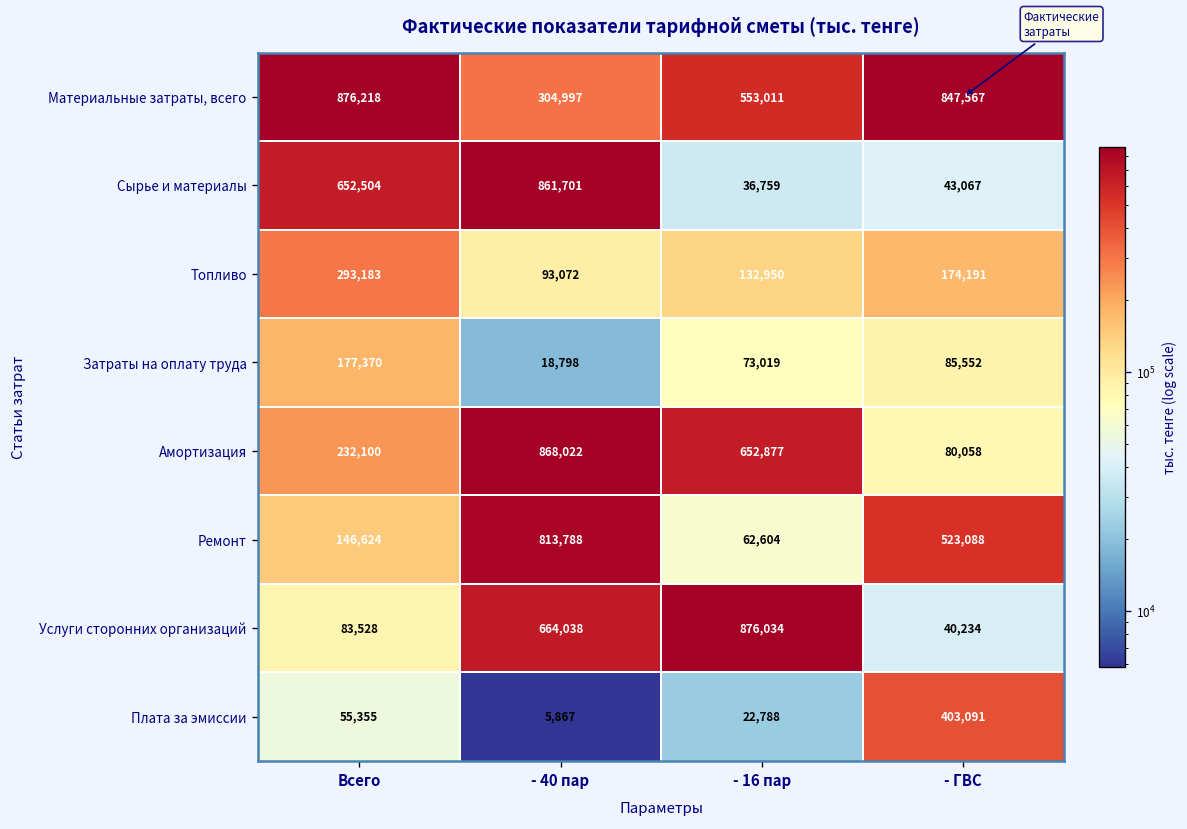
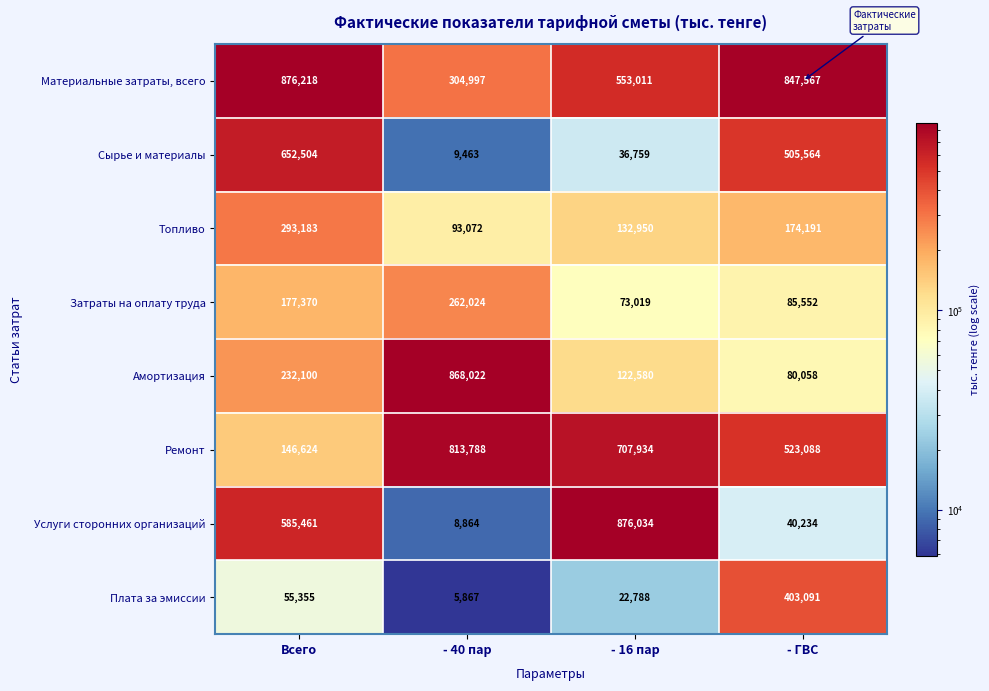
  {
    "Материальные затраты, всего": {
      "Всего": "876,218",
      "- 40 пар": "304,997",
      "- 16 пар": "553,011",
      "- ГВС": "847,567"
    },
    "Сырье и материалы": {
      "Всего": "652,504",
-     "- 40 пар": "861,701",
+     "- 40 пар": "9,463",
      "- 16 пар": "36,759",
-     "- ГВС": "43,067"
+     "- ГВС": "505,564"
    },
    "Топливо": {
      "Всего": "293,183",
      "- 40 пар": "93,072",
      "- 16 пар": "132,950",
      "- ГВС": "174,191"
    },
    "Затраты на оплату труда": {
      "Всего": "177,370",
-     "- 40 пар": "18,798",
+     "- 40 пар": "262,024",
      "- 16 пар": "73,019",
      "- ГВС": "85,552"
    },
    "Амортизация": {
      "Всего": "232,100",
      "- 40 пар": "868,022",
-     "- 16 пар": "652,877",
+     "- 16 пар": "122,580",
      "- ГВС": "80,058"
    },
    "Ремонт": {
      "Всего": "146,624",
      "- 40 пар": "813,788",
-     "- 16 пар": "62,604",
+     "- 16 пар": "707,934",
      "- ГВС": "523,088"
    },
    "Услуги сторонних организаций": {
-     "Всего": "83,528",
-     "- 40 пар": "664,038",
+     "Всего": "585,461",
+     "- 40 пар": "8,864",
      "- 16 пар": "876,034",
      "- ГВС": "40,234"
    },
    "Плата за эмиссии": {
      "Всего": "55,355",
      "- 40 пар": "5,867",
      "- 16 пар": "22,788",
      "- ГВС": "403,091"
    }
  }
